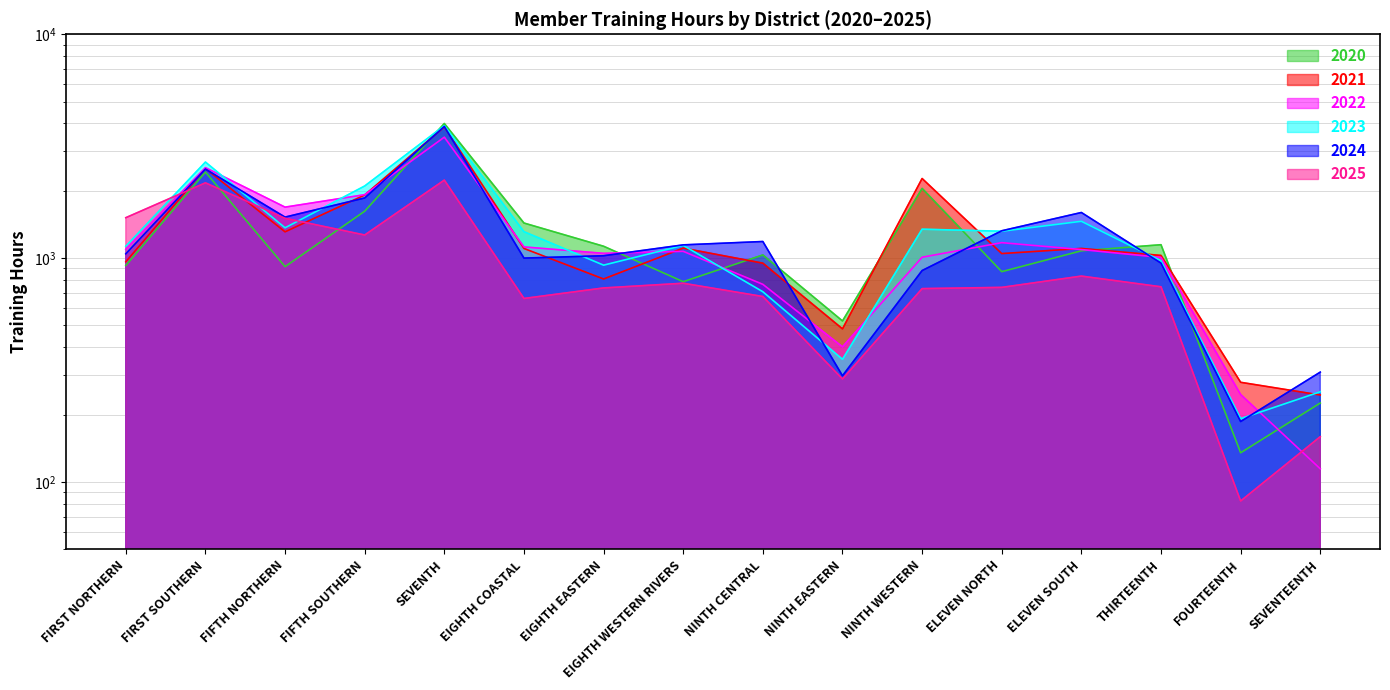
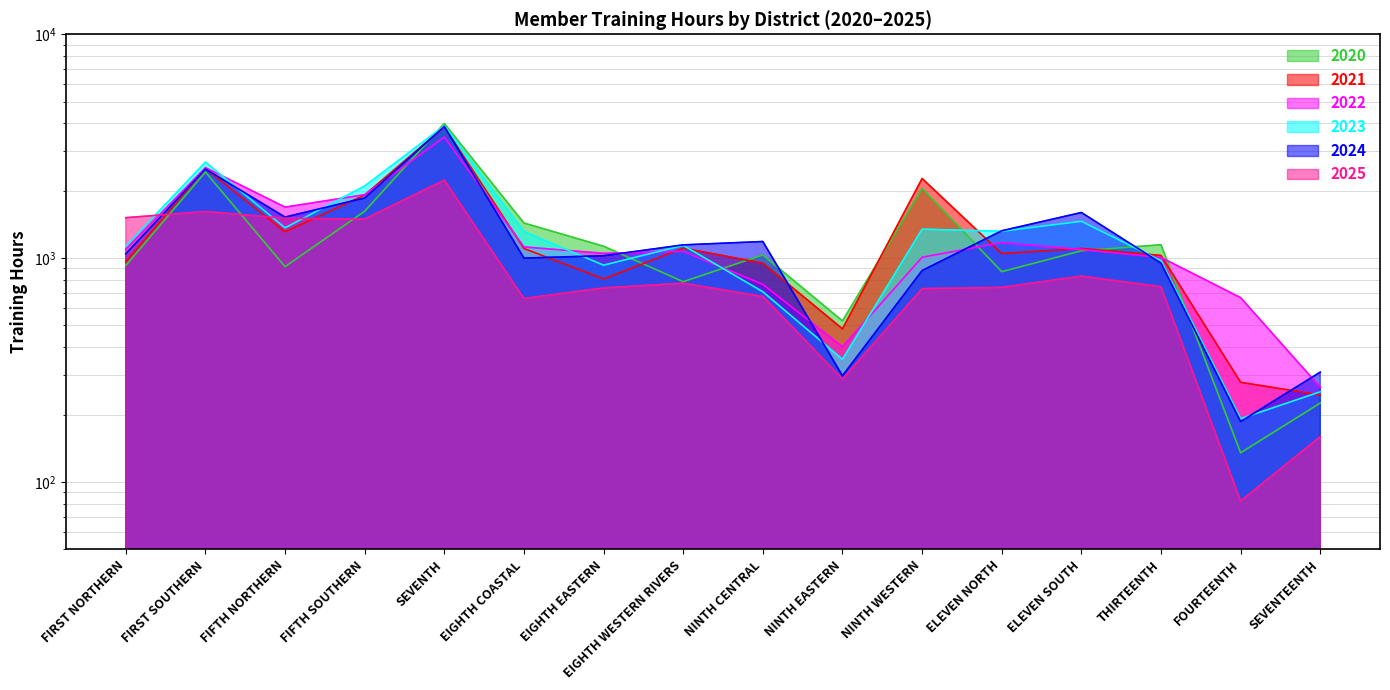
  {
    "2020": {
      "FIRST NORTHERN": 930,
      "FIRST SOUTHERN": 2400,
      "FIFTH NORTHERN": 920,
      "FIFTH SOUTHERN": 1600,
      "EIGHTH COASTAL": 1400,
      "EIGHTH EASTERN": 1100,
      "NINTH CENTRAL": 1000,
      "NINTH EASTERN": 520,
      "NINTH WESTERN": 2000,
      "ELEVEN NORTH": 870,
      "THIRTEENTH": 1100,
      "FOURTEENTH": 130,
      "SEVENTEENTH": 230
    },
    "2021": {
      "FIRST NORTHERN": 960,
      "FIFTH NORTHERN": 1300,
      "EIGHTH EASTERN": 810,
      "EIGHTH WESTERN RIVERS": 1100,
      "NINTH CENTRAL": 950,
      "NINTH EASTERN": 480,
      "NINTH WESTERN": 2300,
      "ELEVEN NORTH": 1000,
      "FOURTEENTH": 280,
      "SEVENTEENTH": 240
    },
    "2022": {
      "FIRST NORTHERN": 1100,
      "FIFTH NORTHERN": 1700,
      "SEVENTH": 3500,
      "EIGHTH WESTERN RIVERS": 1100,
      "NINTH CENTRAL": 760,
      "NINTH EASTERN": 400,
      "NINTH WESTERN": 1000,
      "ELEVEN NORTH": 1200,
-     "FOURTEENTH": 250,
-     "SEVENTEENTH": 110
+     "FOURTEENTH": 670,
+     "SEVENTEENTH": 260
    },
    "2023": {
      "FIRST NORTHERN": 1100,
      "FIRST SOUTHERN": 2700,
      "FIFTH NORTHERN": 1400,
      "FIFTH SOUTHERN": 2100,
      "EIGHTH COASTAL": 1300,
      "EIGHTH EASTERN": 930,
      "NINTH CENTRAL": 710,
      "NINTH EASTERN": 350,
      "NINTH WESTERN": 1300,
      "ELEVEN SOUTH": 1500,
      "FOURTEENTH": 190,
      "SEVENTEENTH": 250
    },
    "2024": {
      "FIRST NORTHERN": 1000,
      "FIFTH SOUTHERN": 1900,
      "EIGHTH COASTAL": 1000,
      "NINTH CENTRAL": 1200,
      "NINTH EASTERN": 300,
      "NINTH WESTERN": 880,
      "ELEVEN SOUTH": 1600,
      "FOURTEENTH": 190,
      "SEVENTEENTH": 310
    },
    "2025": {
      "FIRST NORTHERN": 1500,
-     "FIRST SOUTHERN": 2200,
-     "FIFTH SOUTHERN": 1300,
+     "FIRST SOUTHERN": 1600,
+     "FIFTH SOUTHERN": 1500,
      "SEVENTH": 2200,
      "EIGHTH COASTAL": 660,
      "EIGHTH EASTERN": 740,
      "NINTH CENTRAL": 670,
      "NINTH EASTERN": 290,
      "NINTH WESTERN": 730,
      "ELEVEN NORTH": 740,
      "ELEVEN SOUTH": 830,
      "THIRTEENTH": 740,
      "FOURTEENTH": 82,
      "SEVENTEENTH": 160
    }
  }
